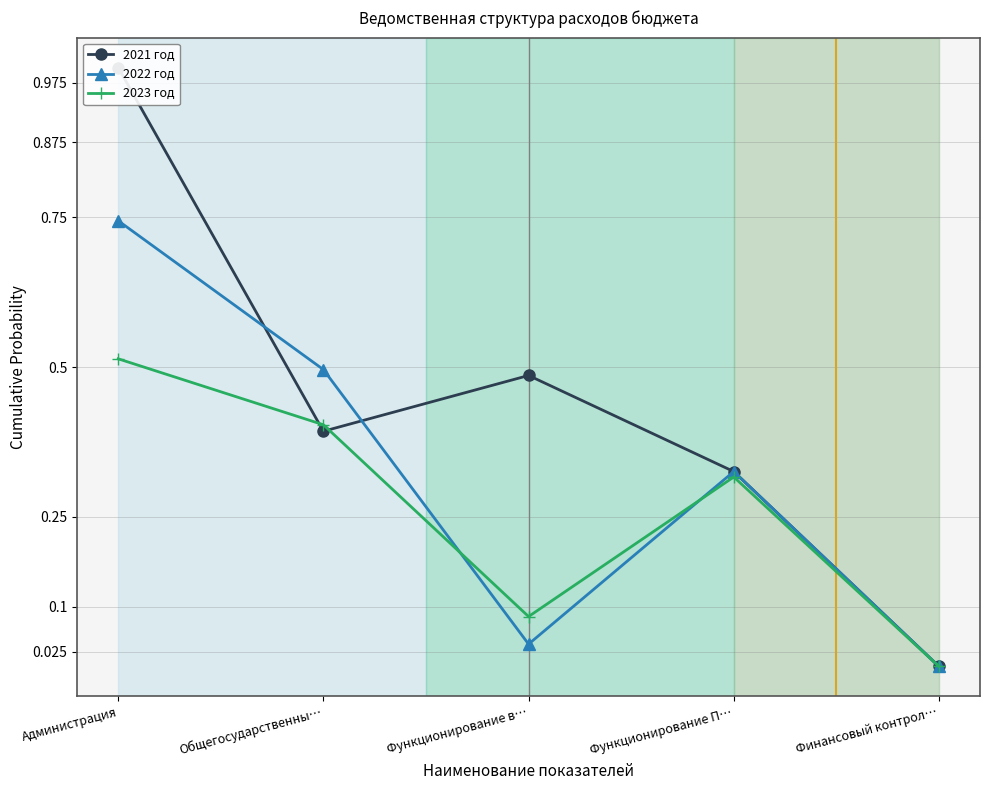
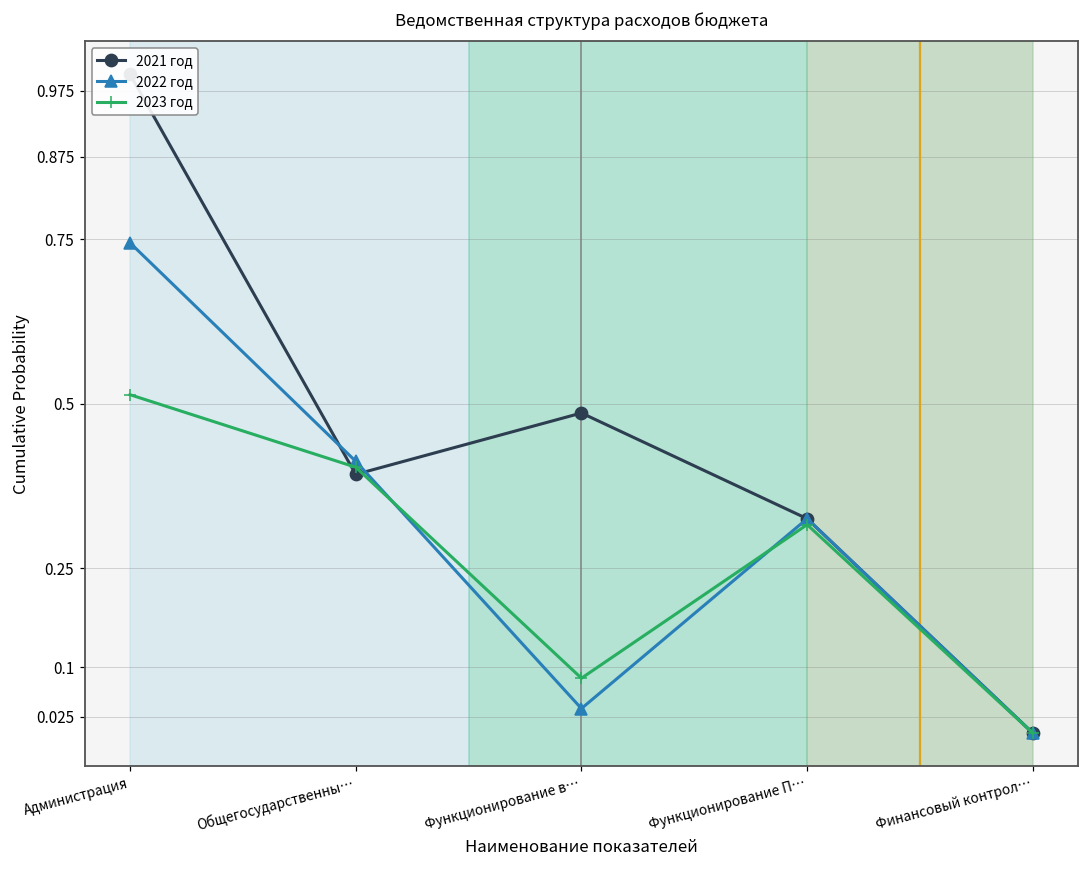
  {
    "2021 год": {
      "Общегосударственны…": 0.39,
      "Функционирование в…": 0.49
    },
    "2022 год": {
      "Администрация": 0.74,
-     "Общегосударственны…": 0.50,
+     "Общегосударственны…": 0.41,
      "Функционирование в…": 0.04
    },
    "2023 год": {
      "Администрация": 0.51,
      "Общегосударственны…": 0.40,
      "Функционирование в…": 0.08,
      "Функционирование П…": 0.32
    }
  }
